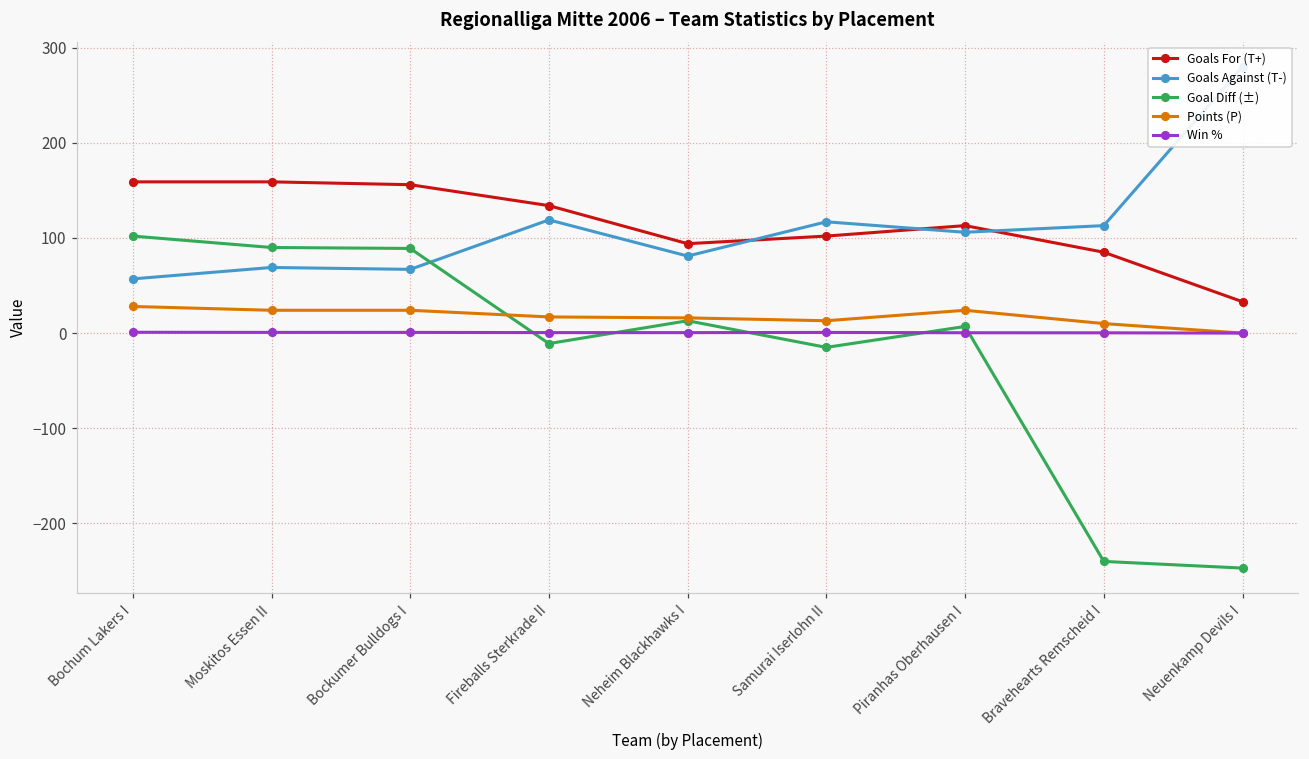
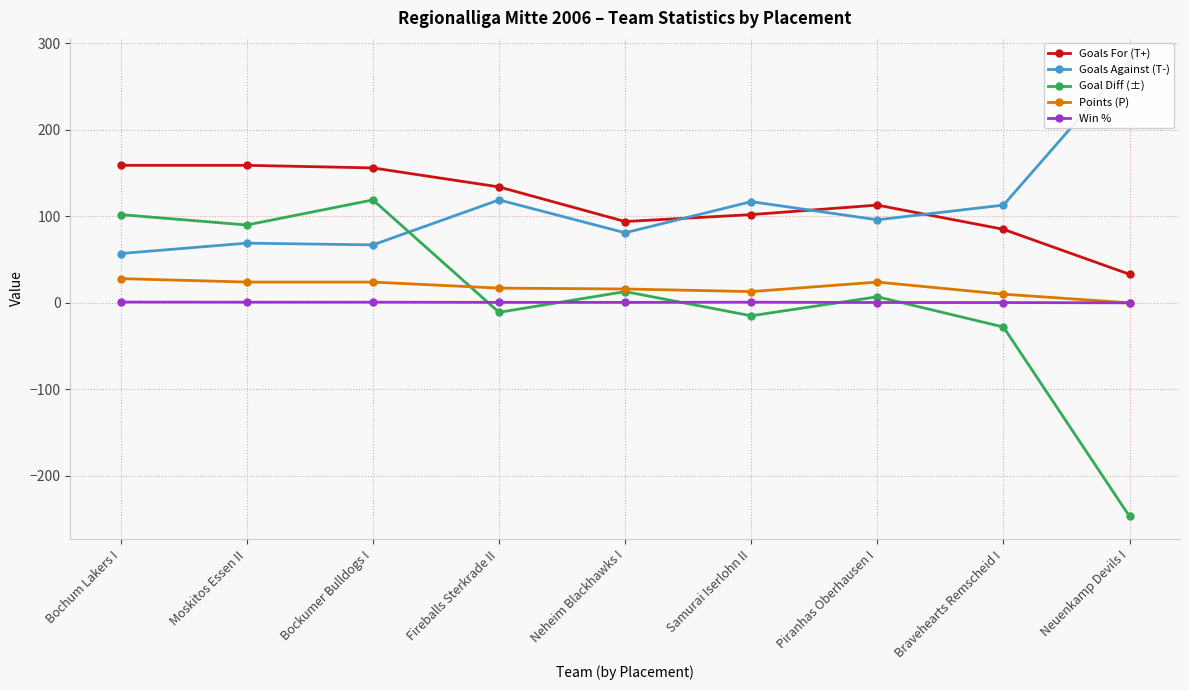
  {
    "Goals For (T+)": {
      "Bochum Lakers I": 160,
      "Moskitos Essen II": 160,
      "Bockumer Bulldogs I": 160,
      "Fireballs Sterkrade II": 130,
      "Neheim Blackhawks I": 90,
      "Samurai Iserlohn II": 100,
      "Piranhas Oberhausen I": 110,
      "Bravehearts Remscheid I": 90,
      "Neuenkamp Devils I": 30
    },
    "Goals Against (T-)": {
      "Bochum Lakers I": 60,
      "Moskitos Essen II": 70,
      "Bockumer Bulldogs I": 70,
      "Fireballs Sterkrade II": 120,
      "Neheim Blackhawks I": 80,
      "Samurai Iserlohn II": 120,
-     "Piranhas Oberhausen I": 110,
+     "Piranhas Oberhausen I": 100,
      "Bravehearts Remscheid I": 110
    },
    "Goal Diff (±)": {
      "Bochum Lakers I": 100,
      "Moskitos Essen II": 90,
-     "Bockumer Bulldogs I": 90,
+     "Bockumer Bulldogs I": 120,
      "Fireballs Sterkrade II": -10,
      "Neheim Blackhawks I": 10,
      "Samurai Iserlohn II": -20,
      "Piranhas Oberhausen I": 10,
-     "Bravehearts Remscheid I": -240,
+     "Bravehearts Remscheid I": -30,
      "Neuenkamp Devils I": -250
    },
    "Points (P)": {
      "Bochum Lakers I": 30,
      "Moskitos Essen II": 20,
      "Bockumer Bulldogs I": 20,
      "Fireballs Sterkrade II": 20,
      "Neheim Blackhawks I": 20,
      "Samurai Iserlohn II": 10,
      "Piranhas Oberhausen I": 20,
      "Bravehearts Remscheid I": 10
    },
    "Win %": {
      "Bochum Lakers I": 0,
      "Moskitos Essen II": 0,
      "Bockumer Bulldogs I": 0,
      "Fireballs Sterkrade II": 0,
      "Neheim Blackhawks I": 0,
      "Samurai Iserlohn II": 0,
      "Piranhas Oberhausen I": 0,
      "Bravehearts Remscheid I": 0
    }
  }
